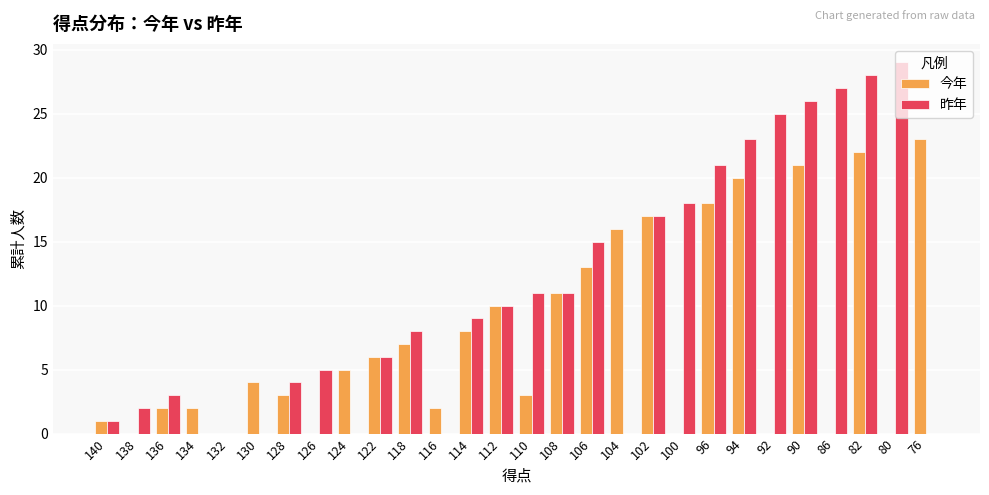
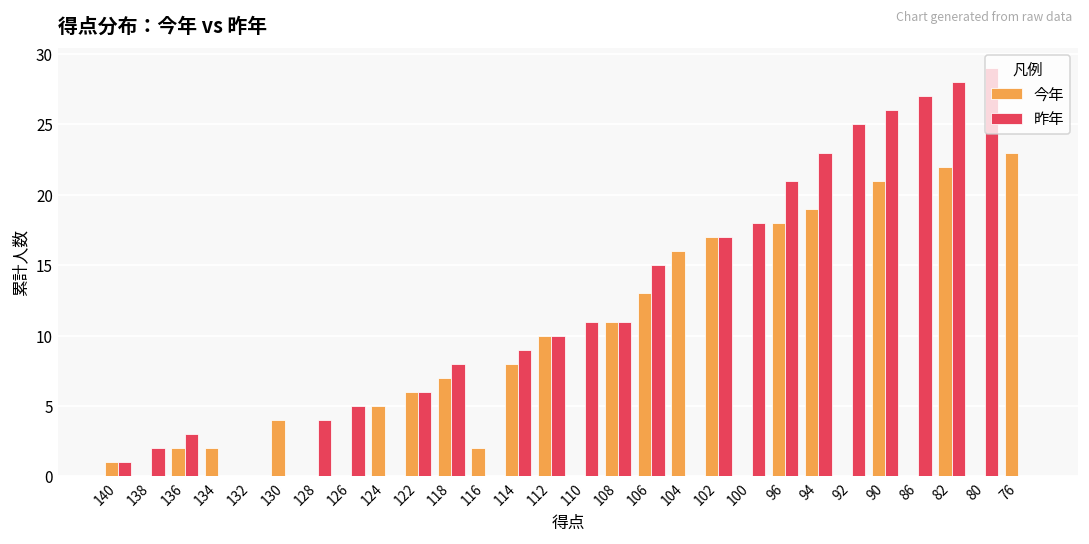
  {
    "今年": {
      "140": 1,
      "138": 0,
      "136": 2,
      "134": 2,
      "132": 0,
      "130": 4,
-     "128": 3,
+     "128": 0,
      "126": 0,
      "124": 5,
      "122": 6,
      "118": 7,
      "116": 2,
      "114": 8,
      "112": 10,
-     "110": 3,
+     "110": 0,
      "108": 11,
      "106": 13,
      "104": 16,
      "102": 17,
      "100": 0,
      "96": 18,
-     "94": 20,
+     "94": 19,
      "92": 0,
      "90": 21,
      "86": 0,
      "82": 22,
      "80": 0,
      "76": 23
    },
    "昨年": {
      "140": 1,
      "138": 2,
      "136": 3,
      "134": 0,
      "132": 0,
      "130": 0,
      "128": 4,
      "126": 5,
      "124": 0,
      "122": 6,
      "118": 8,
      "116": 0,
      "114": 9,
      "112": 10,
      "110": 11,
      "108": 11,
      "106": 15,
      "104": 0,
      "102": 17,
      "100": 18,
      "96": 21,
      "94": 23,
      "92": 25,
      "90": 26,
      "86": 27,
      "82": 28,
      "76": 0
    }
  }
